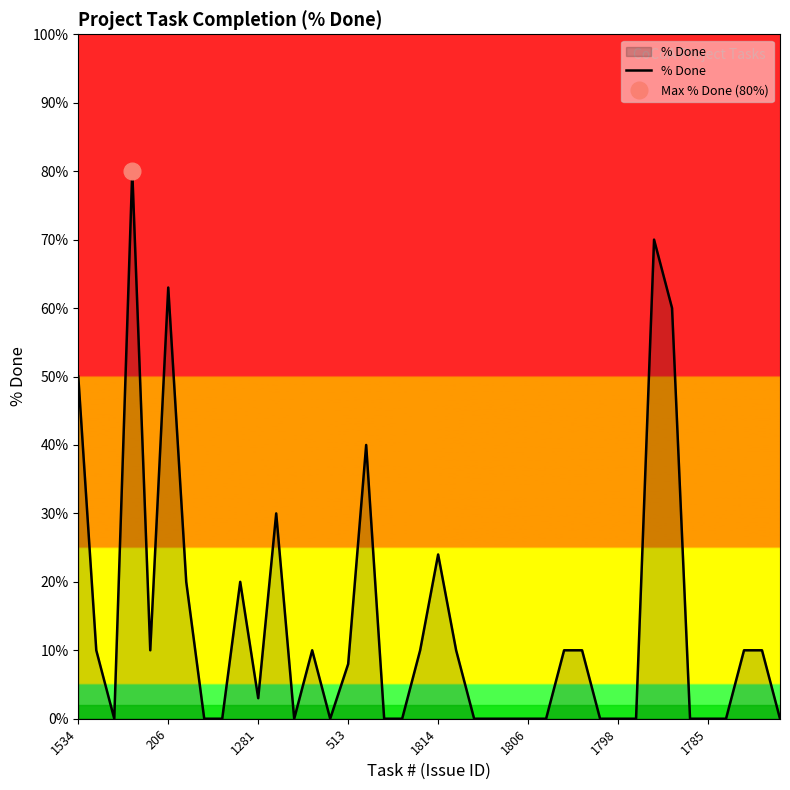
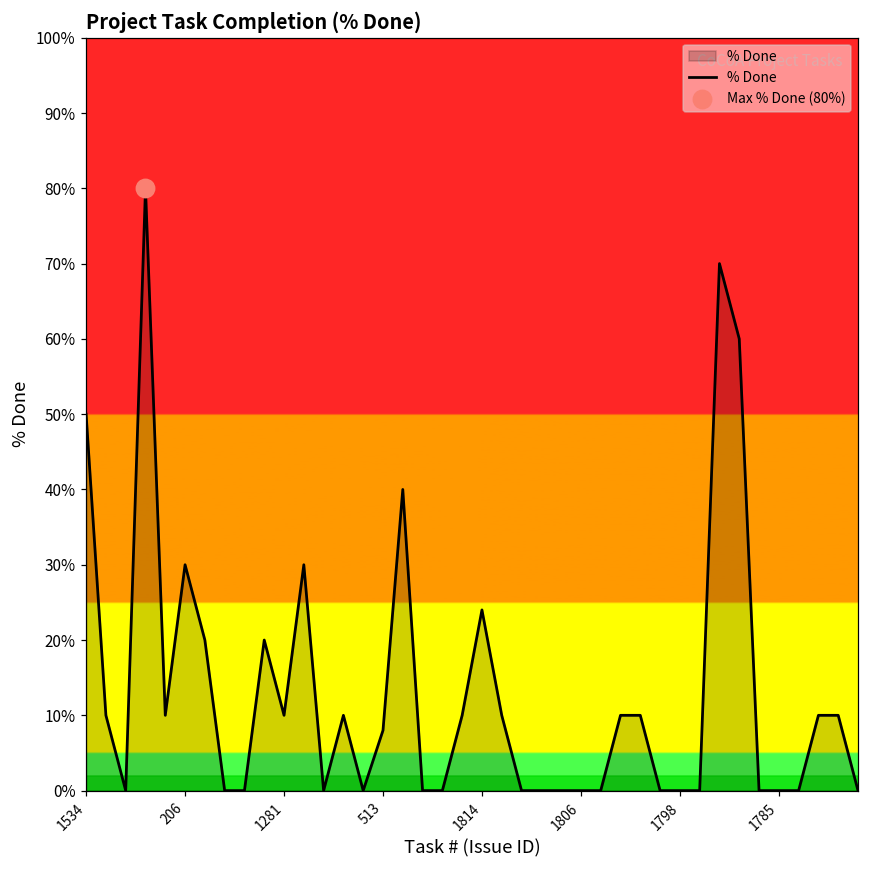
  {
    "% Done": {
      "1534": "50%",
-     "206": "63%",
-     "1281": "3%",
+     "206": "30%",
+     "1281": "10%",
      "513": "8%",
      "1814": "24%",
      "1806": "0%",
      "1798": "0%",
      "1785": "0%"
    }
  }
